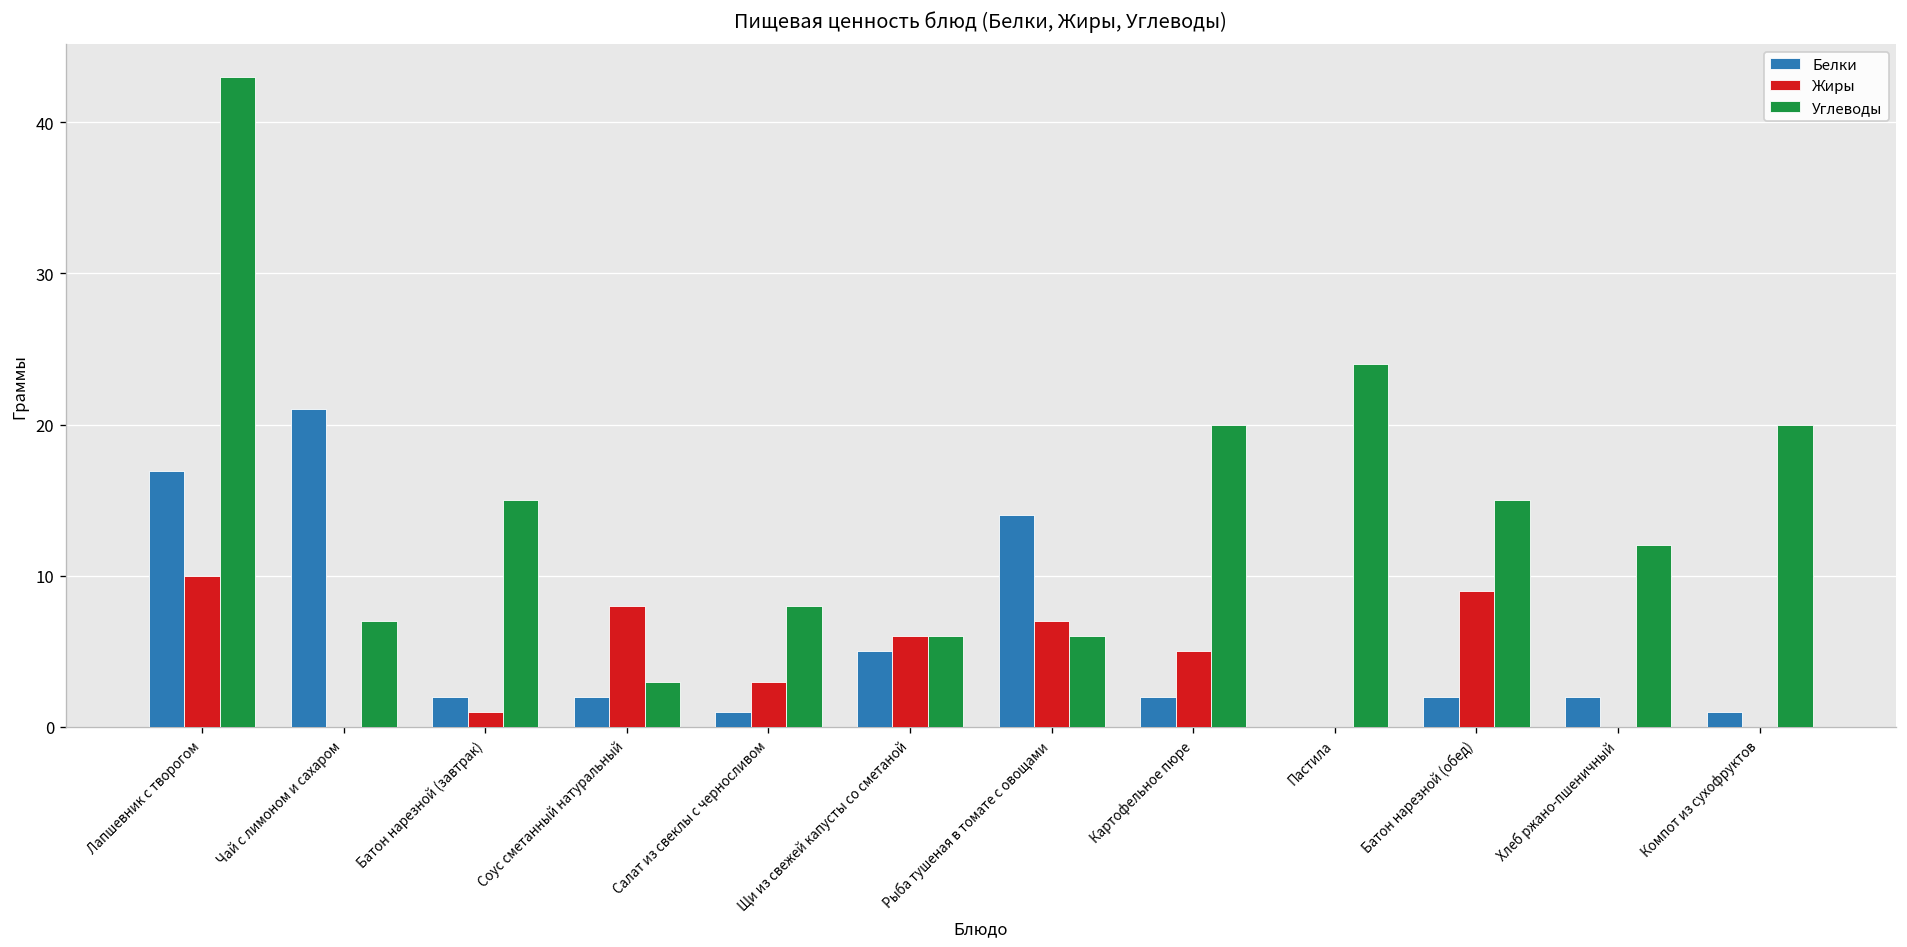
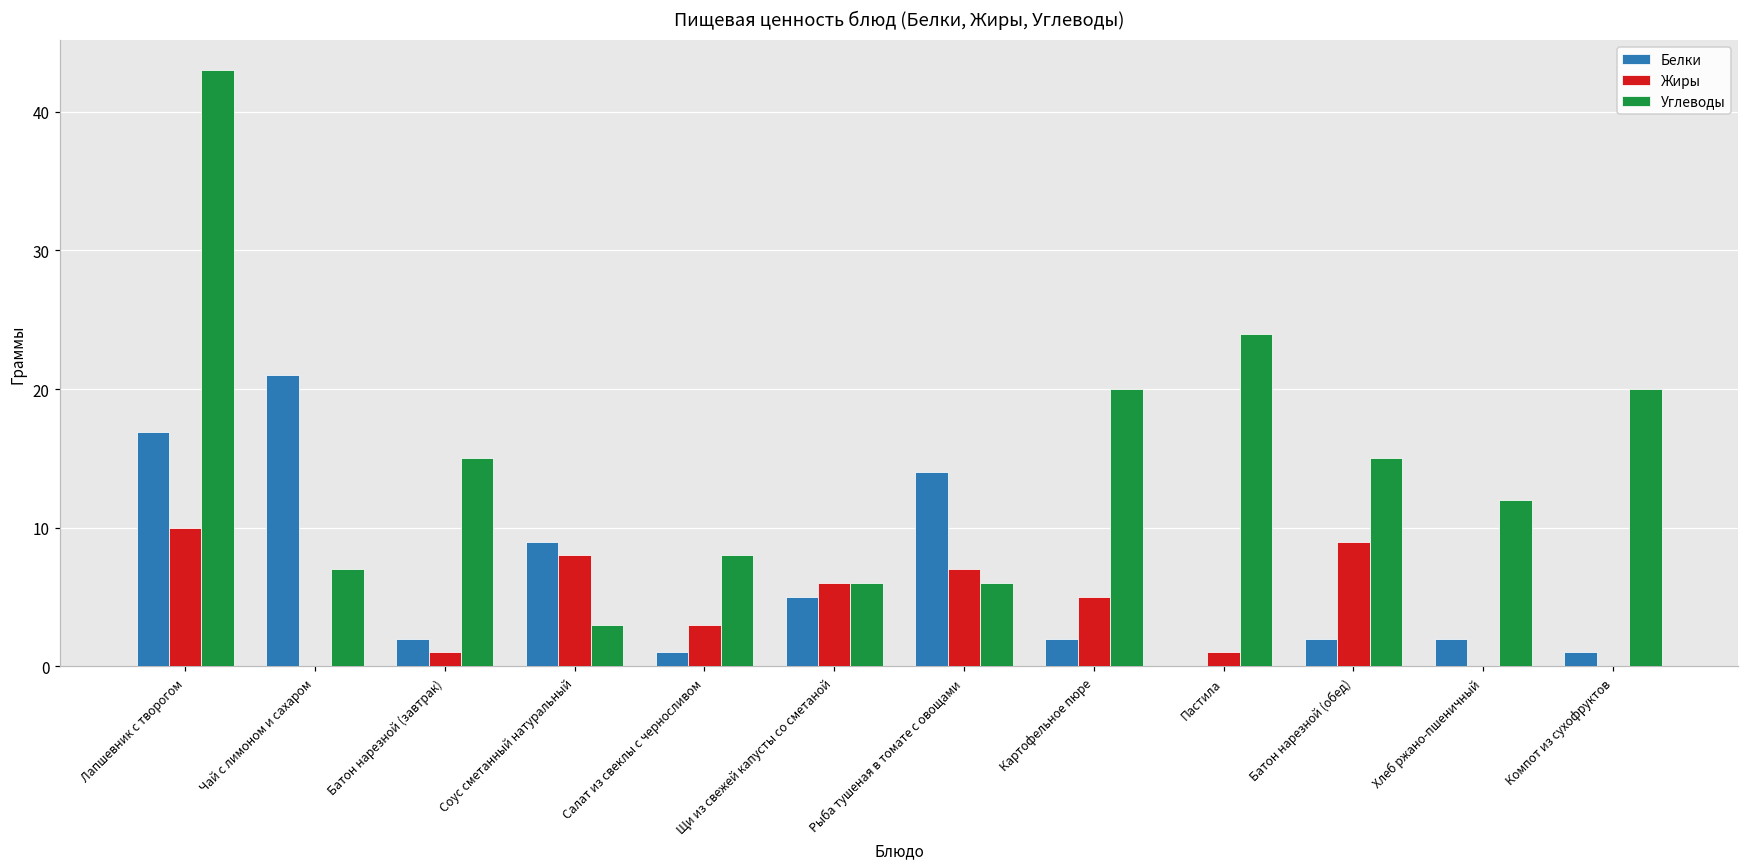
  {
    "Белки": {
      "Лапшевник с творогом": 17,
      "Чай с лимоном и сахаром": 21,
      "Батон нарезной (завтрак)": 2,
-     "Соус сметанный натуральный": 2,
+     "Соус сметанный натуральный": 9,
      "Салат из свеклы с черносливом": 1,
      "Щи из свежей капусты со сметаной": 5,
      "Рыба тушеная в томате с овощами": 14,
      "Картофельное пюре": 2,
      "Пастила": 0,
      "Батон нарезной (обед)": 2,
      "Хлеб ржано-пшеничный": 2,
      "Компот из сухофруктов": 1
    },
    "Жиры": {
      "Лапшевник с творогом": 10,
      "Чай с лимоном и сахаром": 0,
      "Батон нарезной (завтрак)": 1,
      "Соус сметанный натуральный": 8,
      "Салат из свеклы с черносливом": 3,
      "Щи из свежей капусты со сметаной": 6,
      "Рыба тушеная в томате с овощами": 7,
      "Картофельное пюре": 5,
-     "Пастила": 0,
+     "Пастила": 1,
      "Батон нарезной (обед)": 9,
      "Хлеб ржано-пшеничный": 0,
      "Компот из сухофруктов": 0
    },
    "Углеводы": {
      "Лапшевник с творогом": 43,
      "Чай с лимоном и сахаром": 7,
      "Батон нарезной (завтрак)": 15,
      "Соус сметанный натуральный": 3,
      "Салат из свеклы с черносливом": 8,
      "Щи из свежей капусты со сметаной": 6,
      "Рыба тушеная в томате с овощами": 6,
      "Картофельное пюре": 20,
      "Пастила": 24,
      "Батон нарезной (обед)": 15,
      "Хлеб ржано-пшеничный": 12,
      "Компот из сухофруктов": 20
    }
  }
